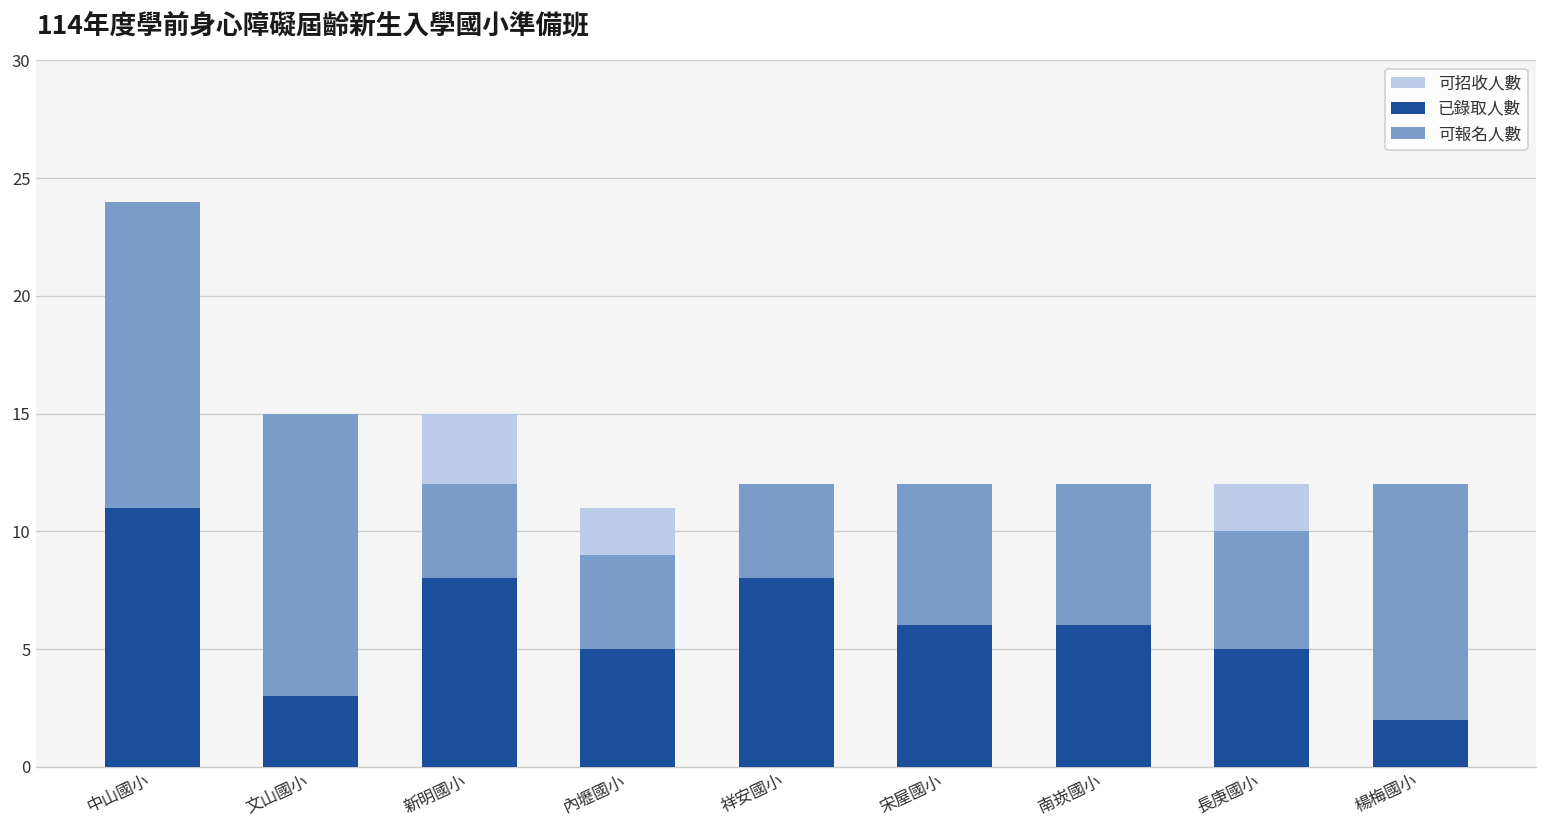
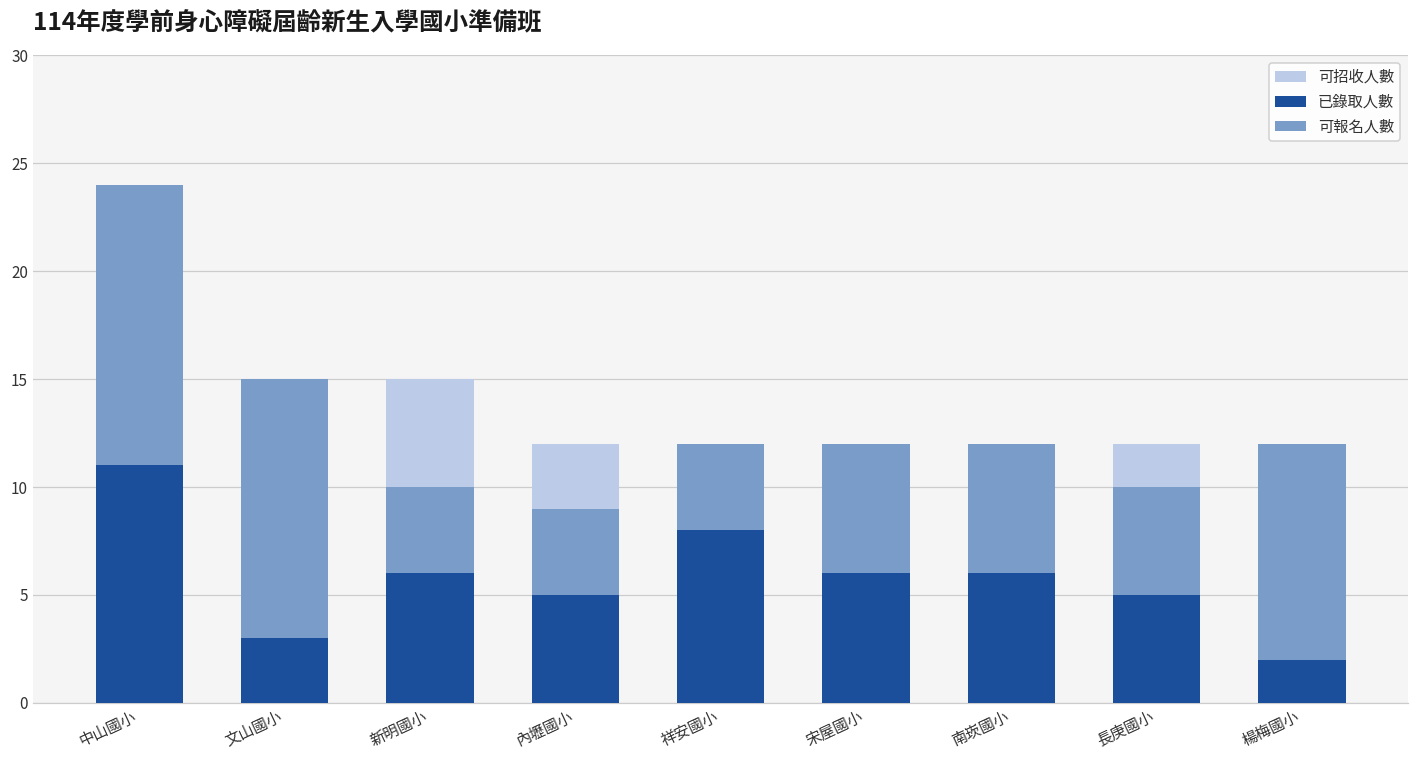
  {
    "可招收人數": {
      "中山國小": 24,
      "新明國小": 15,
-     "內壢國小": 11,
+     "內壢國小": 12,
      "祥安國小": 12,
      "宋屋國小": 12,
      "南崁國小": 12,
      "長庚國小": 12
    },
    "已錄取人數": {
-     "新明國小": 8
+     "新明國小": 6
    },
    "可報名人數": {
      "中山國小": 13,
      "文山國小": 12,
      "祥安國小": 4,
      "宋屋國小": 6,
      "南崁國小": 6,
      "楊梅國小": 10
    }
  }
